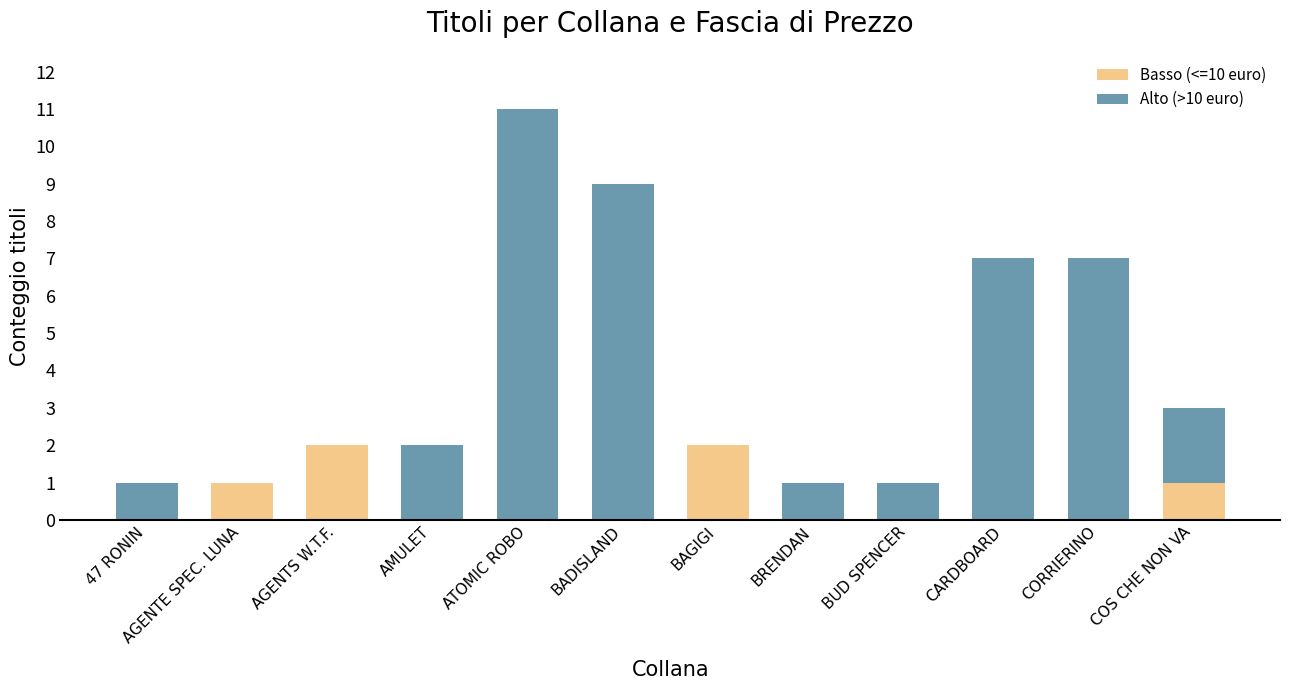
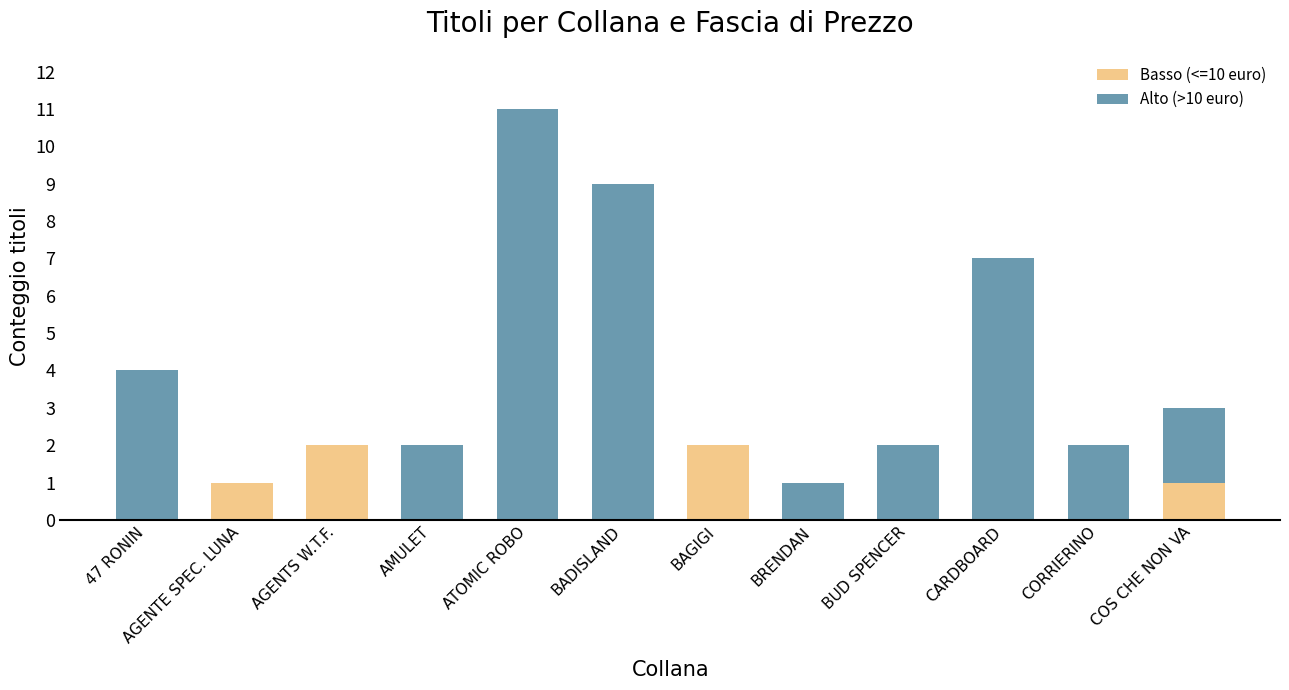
  {
    "Basso (<=10 euro)": {
      "47 RONIN": 0,
      "AGENTE SPEC. LUNA": 1,
      "AGENTS W.T.F.": 2,
      "AMULET": 0,
      "ATOMIC ROBO": 0,
      "BADISLAND": 0,
      "BAGIGI": 2,
      "BRENDAN": 0,
      "BUD SPENCER": 0,
      "CARDBOARD": 0,
      "CORRIERINO": 0,
      "COS CHE NON VA": 1
    },
    "Alto (>10 euro)": {
-     "47 RONIN": 1,
-     "BUD SPENCER": 1,
-     "CORRIERINO": 7
+     "47 RONIN": 4,
+     "BUD SPENCER": 2,
+     "CORRIERINO": 2
    }
  }
